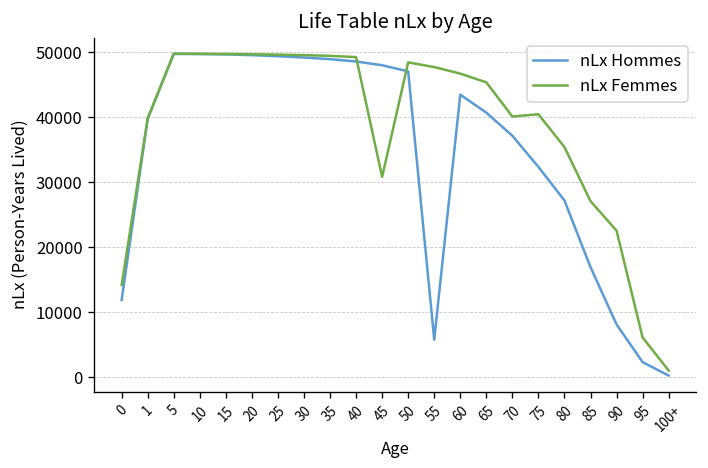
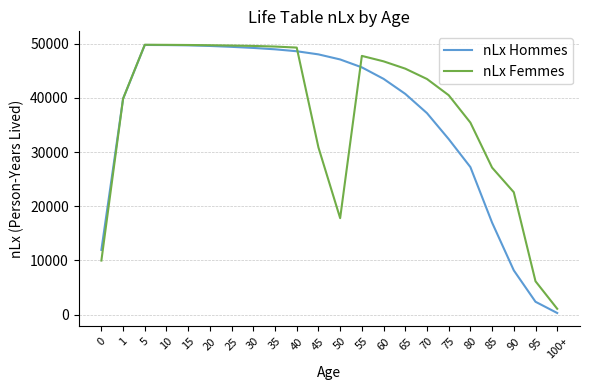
  {
    "nLx Hommes": {
      "0": 12000,
      "35": 49000,
      "40": 49000,
      "45": 48000,
      "50": 47000,
-     "55": 6000,
+     "55": 46000,
      "60": 44000,
      "65": 41000,
      "70": 37000,
      "75": 32000,
      "80": 27000,
      "85": 17000,
      "90": 8000,
      "95": 2000,
      "100+": 0
    },
    "nLx Femmes": {
-     "0": 14000,
+     "0": 10000,
      "35": 49000,
      "40": 49000,
      "45": 31000,
-     "50": 48000,
+     "50": 18000,
      "55": 48000,
      "60": 47000,
      "65": 45000,
-     "70": 40000,
+     "70": 43000,
      "75": 40000,
      "80": 35000,
      "85": 27000,
      "90": 23000,
      "95": 6000,
      "100+": 1000
    }
  }
